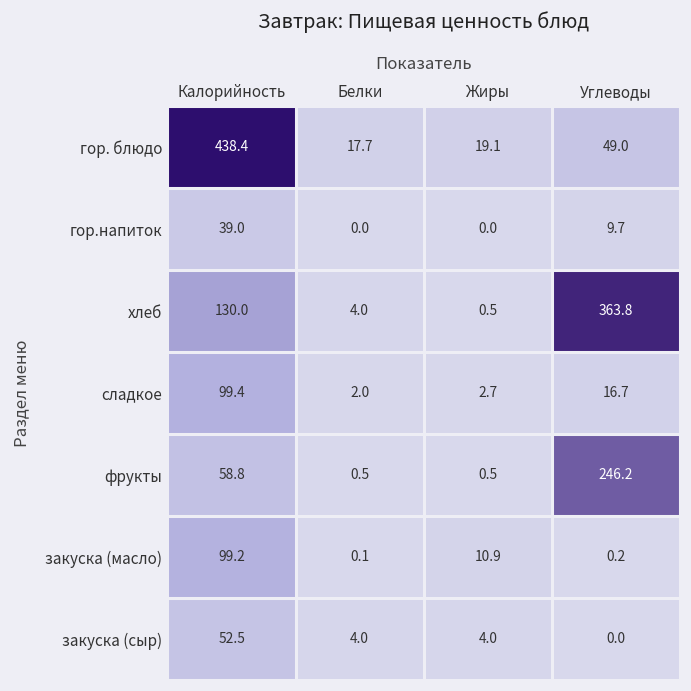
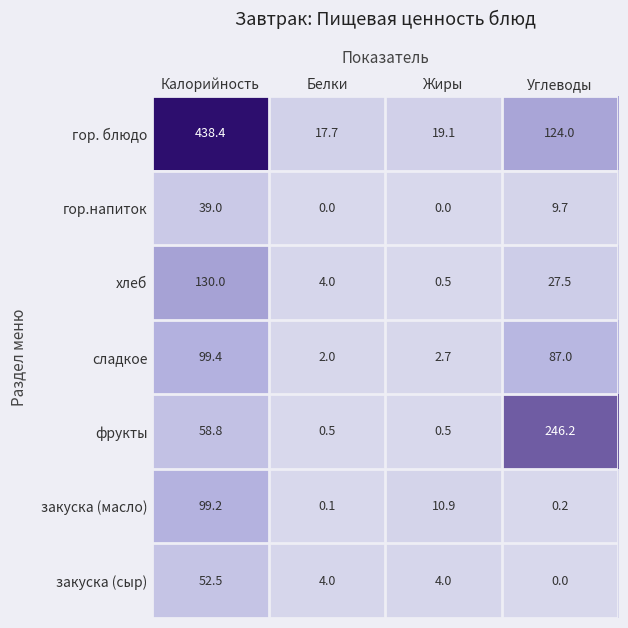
  {
    "гор. блюдо": {
      "Калорийность": 438.4,
      "Белки": 17.7,
      "Жиры": 19.1,
-     "Углеводы": 49.0
+     "Углеводы": 124.0
    },
    "гор.напиток": {
      "Калорийность": 39.0,
      "Белки": 0.0,
      "Жиры": 0.0,
      "Углеводы": 9.7
    },
    "хлеб": {
      "Калорийность": 130.0,
      "Белки": 4.0,
      "Жиры": 0.5,
-     "Углеводы": 363.8
+     "Углеводы": 27.5
    },
    "сладкое": {
      "Калорийность": 99.4,
      "Белки": 2.0,
      "Жиры": 2.7,
-     "Углеводы": 16.7
+     "Углеводы": 87.0
    },
    "фрукты": {
      "Калорийность": 58.8,
      "Белки": 0.5,
      "Жиры": 0.5,
      "Углеводы": 246.2
    },
    "закуска (масло)": {
      "Калорийность": 99.2,
      "Белки": 0.1,
      "Жиры": 10.9,
      "Углеводы": 0.2
    },
    "закуска (сыр)": {
      "Калорийность": 52.5,
      "Белки": 4.0,
      "Жиры": 4.0,
      "Углеводы": 0.0
    }
  }
